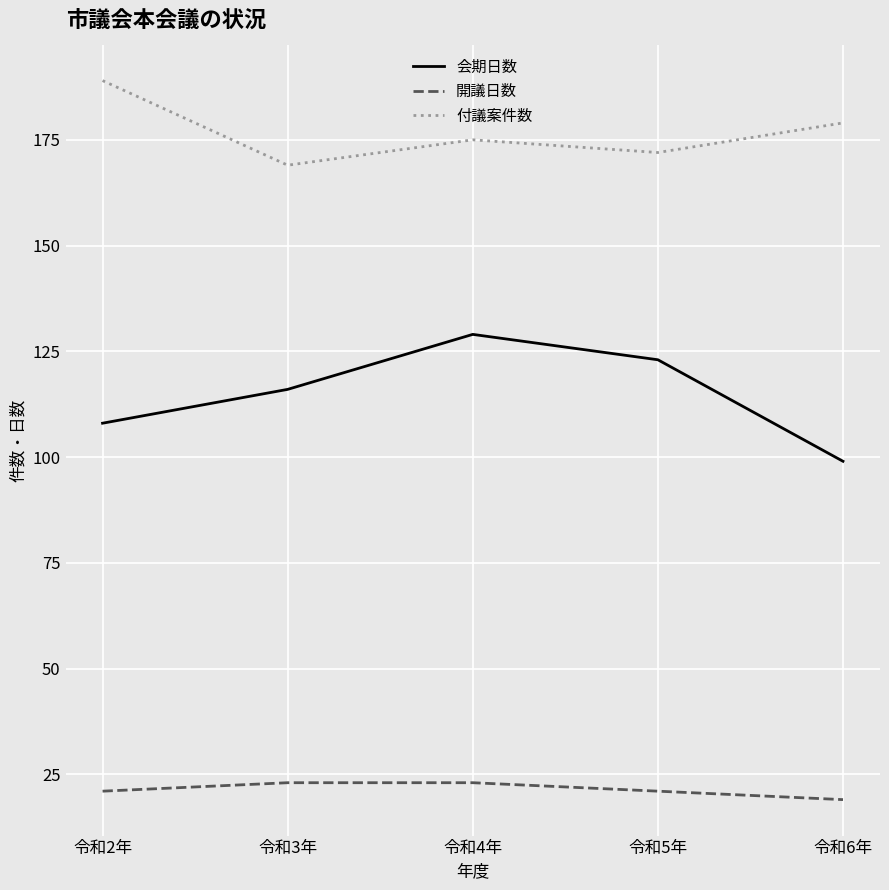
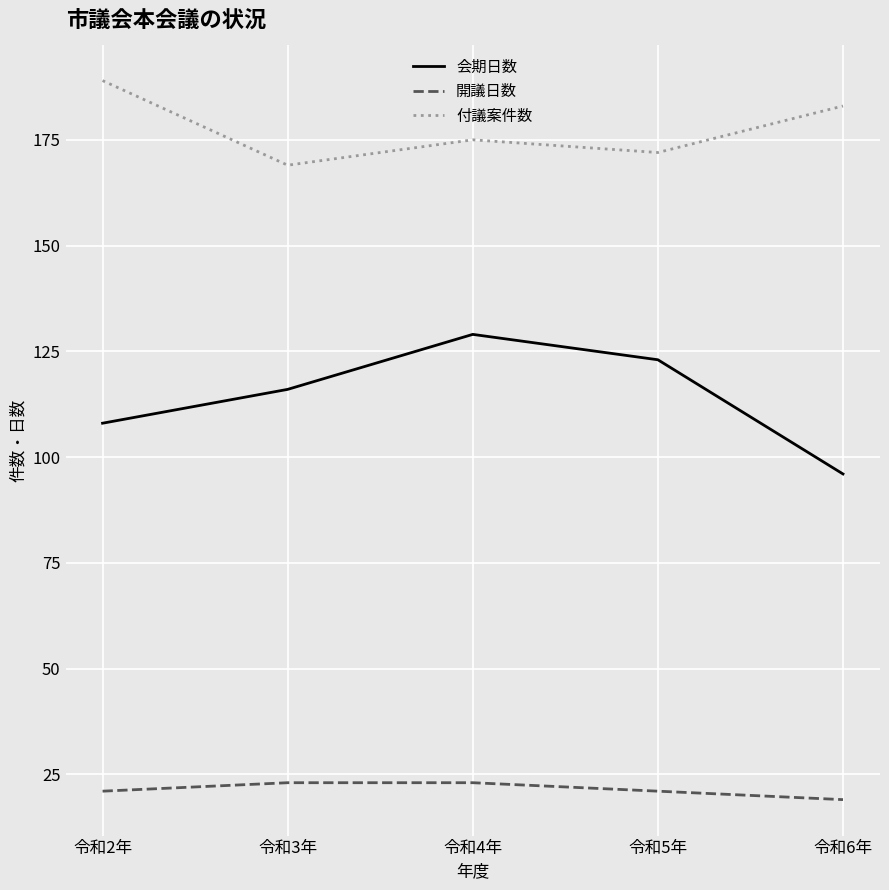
  {
    "会期日数": {
      "令和2年": 108,
      "令和3年": 116,
      "令和4年": 129,
      "令和5年": 123,
-     "令和6年": 99
+     "令和6年": 96
    },
    "開議日数": {
      "令和2年": 21,
      "令和3年": 23,
      "令和4年": 23,
      "令和5年": 21,
      "令和6年": 19
    },
    "付議案件数": {
      "令和2年": 189,
      "令和3年": 169,
      "令和4年": 175,
      "令和5年": 172,
-     "令和6年": 179
+     "令和6年": 183
    }
  }
